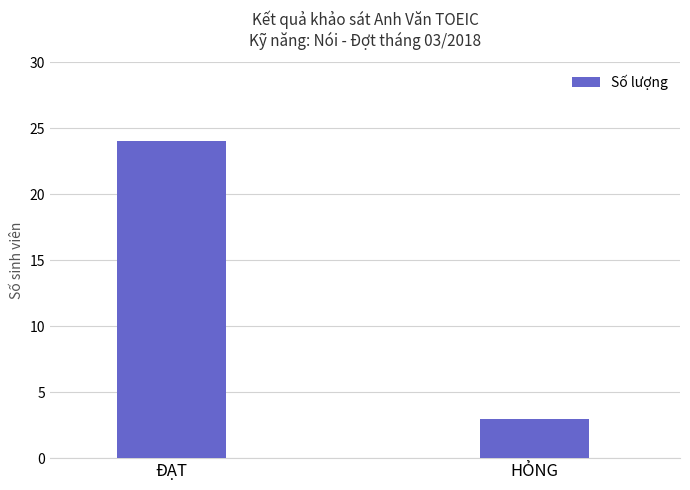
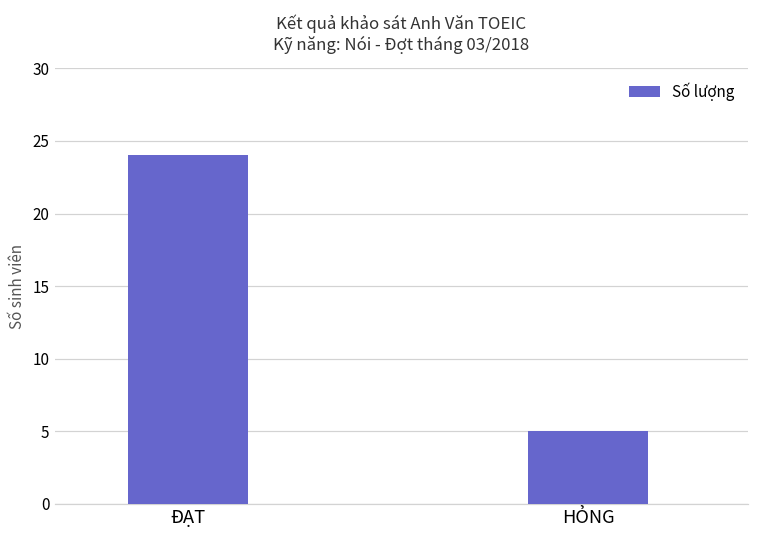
  {
    "ĐẠT": 24,
-   "HỎNG": 3
+   "HỎNG": 5
  }
